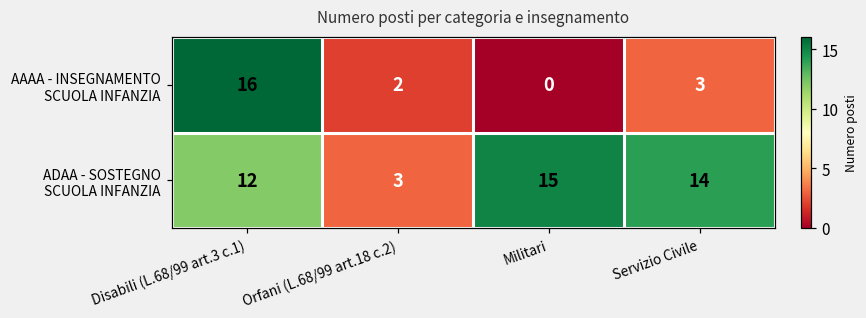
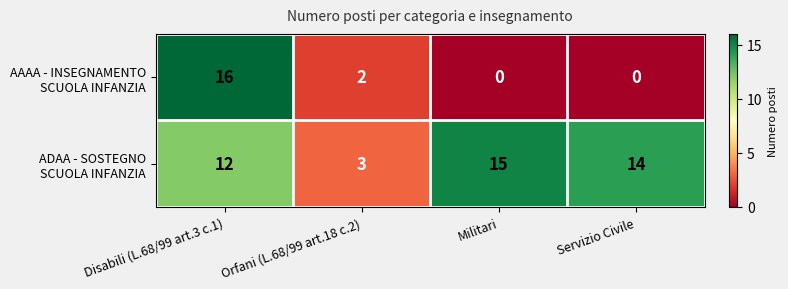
  {
    "AAAA - INSEGNAMENTO SCUOLA INFANZIA": {
      "Disabili (L.68/99 art.3 c.1)": 16,
      "Orfani (L.68/99 art.18 c.2)": 2,
      "Militari": 0,
-     "Servizio Civile": 3
+     "Servizio Civile": 0
    },
    "ADAA - SOSTEGNO SCUOLA INFANZIA": {
      "Disabili (L.68/99 art.3 c.1)": 12,
      "Orfani (L.68/99 art.18 c.2)": 3,
      "Militari": 15,
      "Servizio Civile": 14
    }
  }
